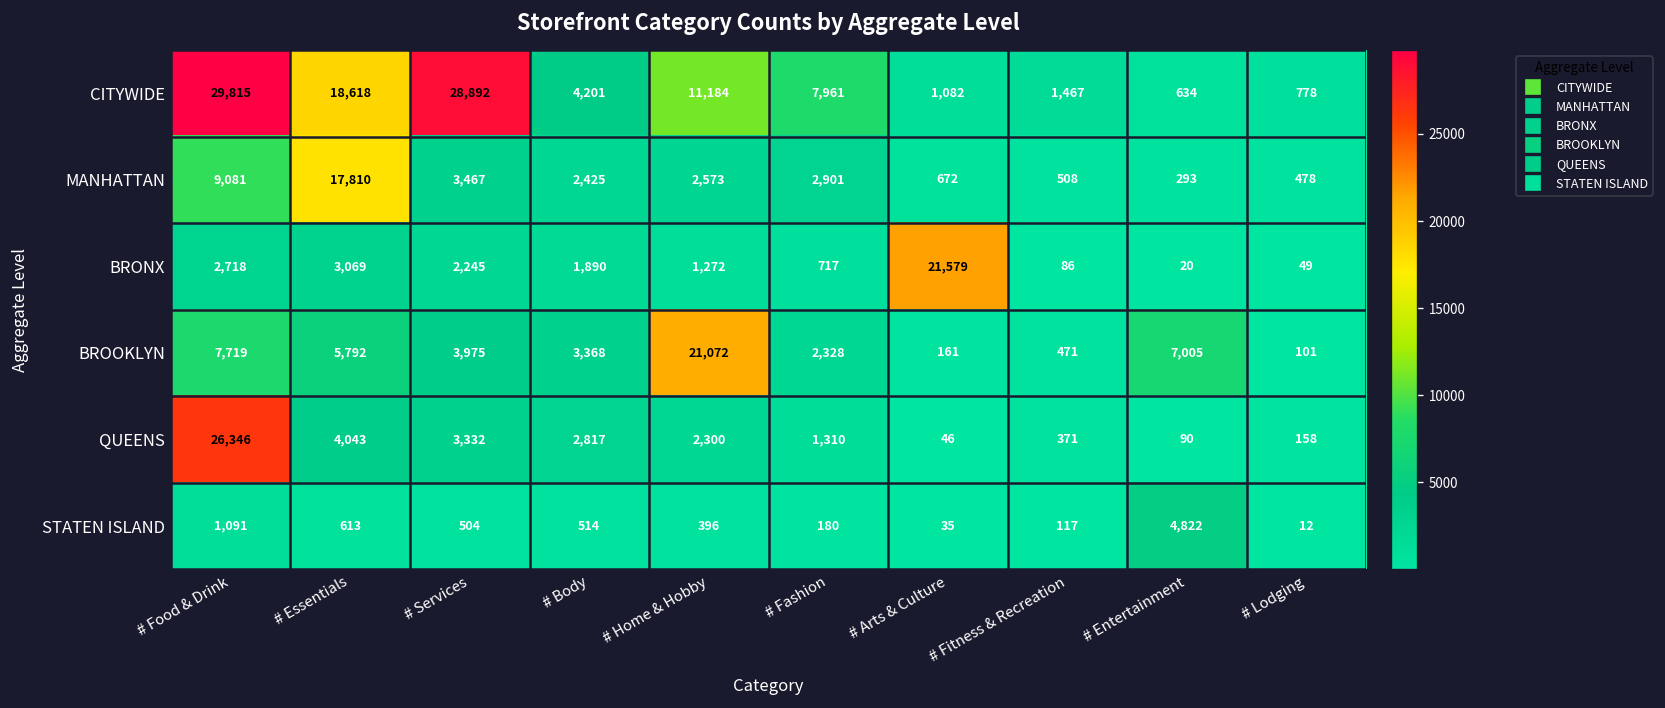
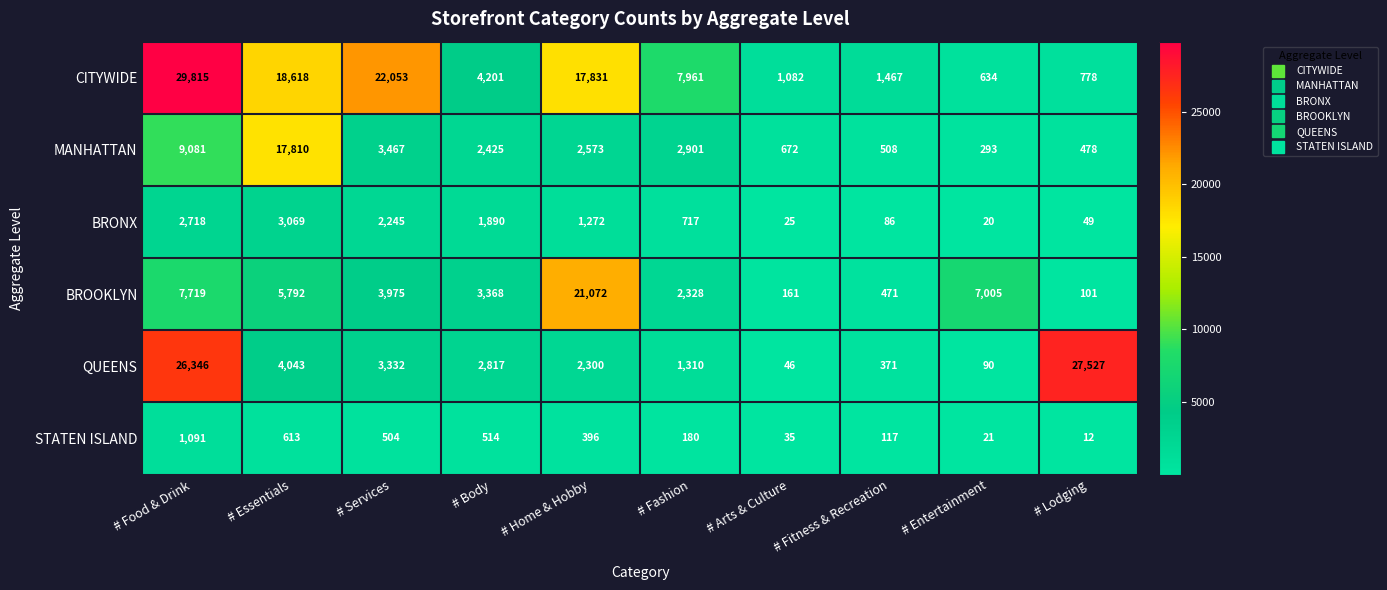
  {
    "CITYWIDE": {
      "# Food & Drink": "29,815",
      "# Essentials": "18,618",
-     "# Services": "28,892",
+     "# Services": "22,053",
      "# Body": "4,201",
-     "# Home & Hobby": "11,184",
+     "# Home & Hobby": "17,831",
      "# Fashion": "7,961",
      "# Arts & Culture": "1,082",
      "# Fitness & Recreation": "1,467",
      "# Entertainment": "634",
      "# Lodging": "778"
    },
    "MANHATTAN": {
      "# Food & Drink": "9,081",
      "# Essentials": "17,810",
      "# Services": "3,467",
      "# Body": "2,425",
      "# Home & Hobby": "2,573",
      "# Fashion": "2,901",
      "# Arts & Culture": "672",
      "# Fitness & Recreation": "508",
      "# Entertainment": "293",
      "# Lodging": "478"
    },
    "BRONX": {
      "# Food & Drink": "2,718",
      "# Essentials": "3,069",
      "# Services": "2,245",
      "# Body": "1,890",
      "# Home & Hobby": "1,272",
      "# Fashion": "717",
-     "# Arts & Culture": "21,579",
+     "# Arts & Culture": "25",
      "# Fitness & Recreation": "86",
      "# Entertainment": "20",
      "# Lodging": "49"
    },
    "BROOKLYN": {
      "# Food & Drink": "7,719",
      "# Essentials": "5,792",
      "# Services": "3,975",
      "# Body": "3,368",
      "# Home & Hobby": "21,072",
      "# Fashion": "2,328",
      "# Arts & Culture": "161",
      "# Fitness & Recreation": "471",
      "# Entertainment": "7,005",
      "# Lodging": "101"
    },
    "QUEENS": {
      "# Food & Drink": "26,346",
      "# Essentials": "4,043",
      "# Services": "3,332",
      "# Body": "2,817",
      "# Home & Hobby": "2,300",
      "# Fashion": "1,310",
      "# Arts & Culture": "46",
      "# Fitness & Recreation": "371",
      "# Entertainment": "90",
-     "# Lodging": "158"
+     "# Lodging": "27,527"
    },
    "STATEN ISLAND": {
      "# Food & Drink": "1,091",
      "# Essentials": "613",
      "# Services": "504",
      "# Body": "514",
      "# Home & Hobby": "396",
      "# Fashion": "180",
      "# Arts & Culture": "35",
      "# Fitness & Recreation": "117",
-     "# Entertainment": "4,822",
+     "# Entertainment": "21",
      "# Lodging": "12"
    }
  }
